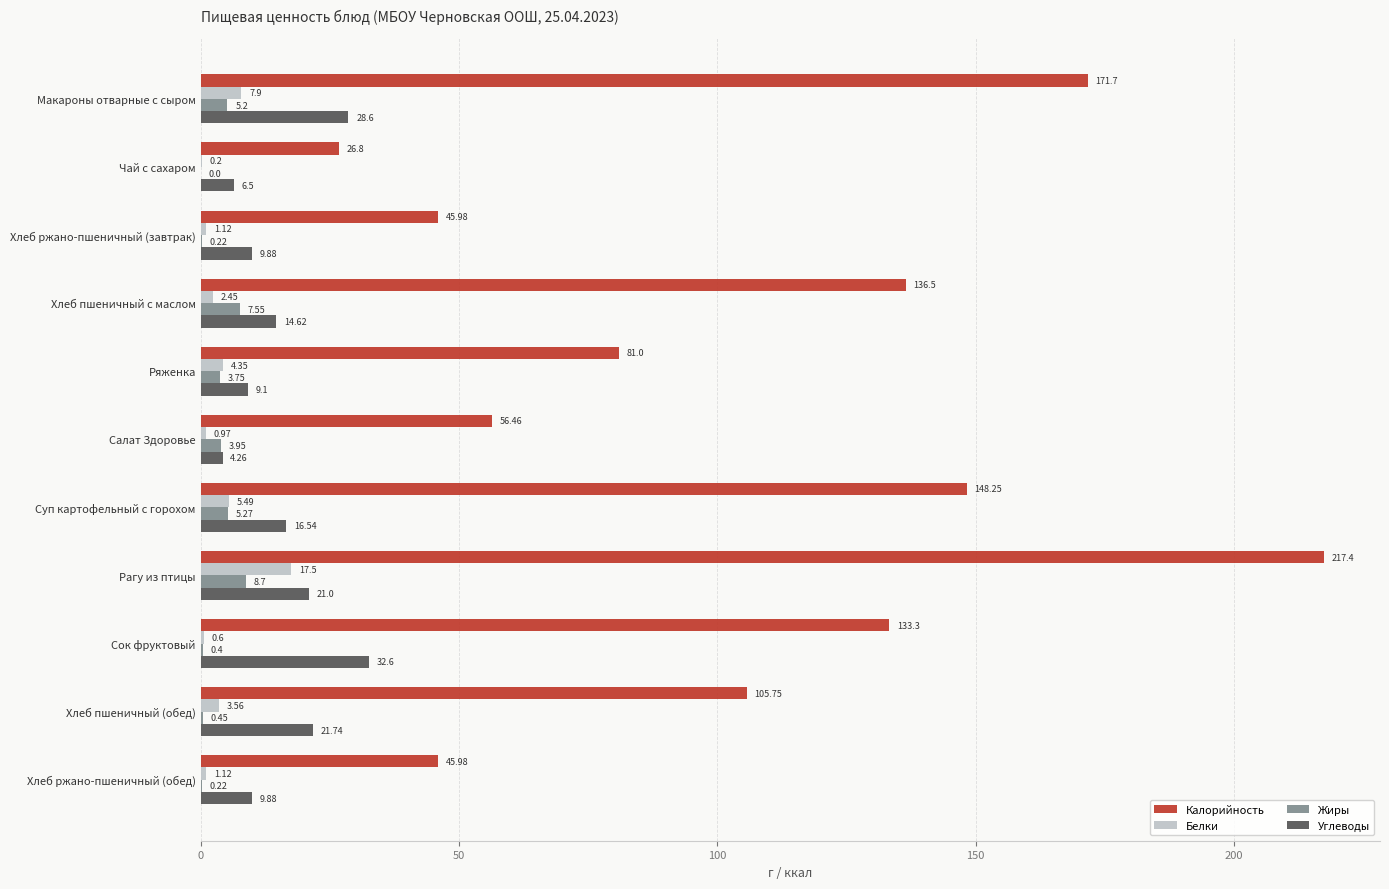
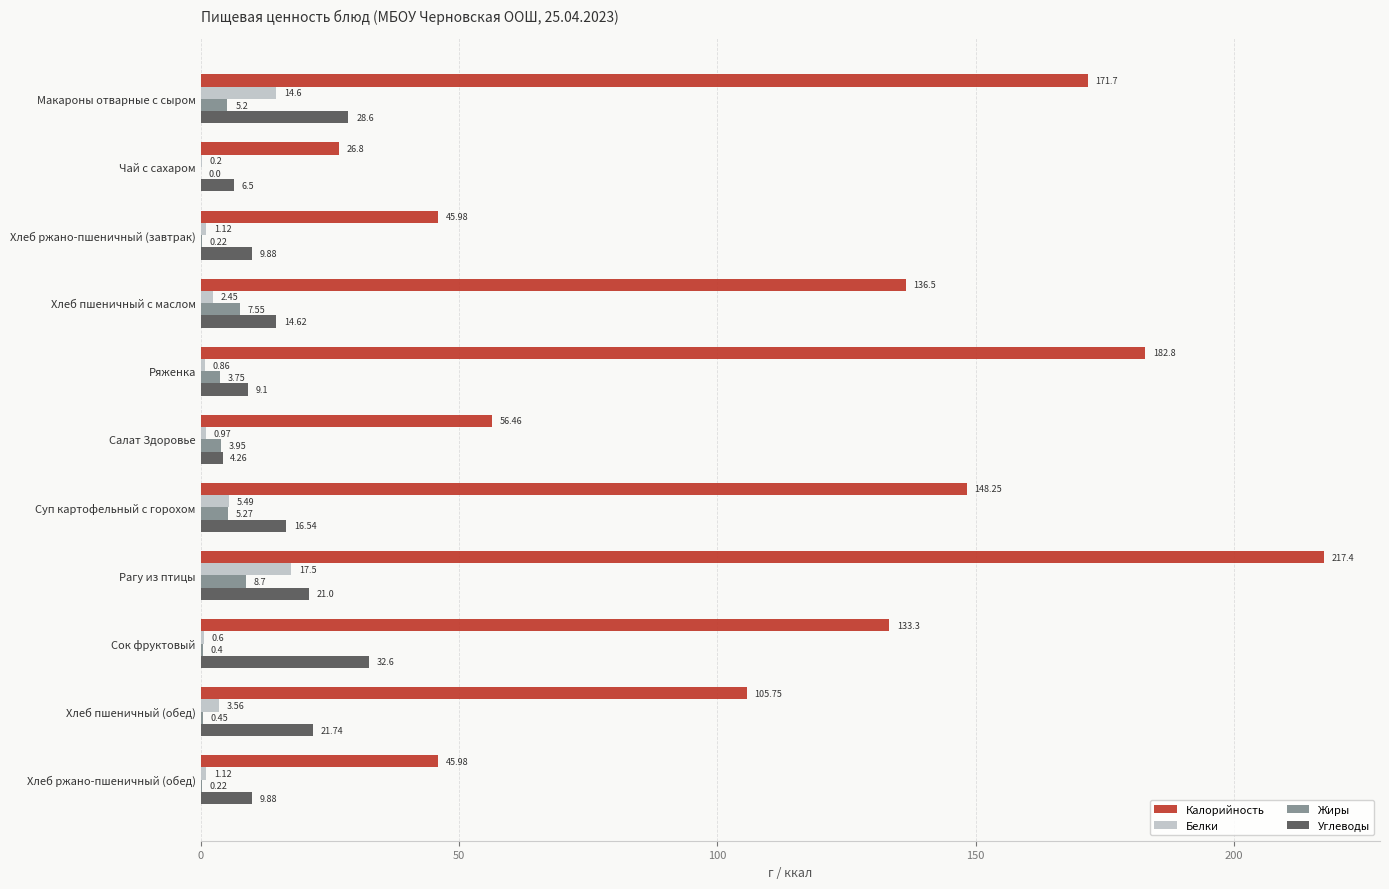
  {
    "Калорийность": {
      "Макароны отварные с сыром": 171.7,
      "Чай с сахаром": 26.8,
      "Хлеб ржано-пшеничный (завтрак)": 45.98,
      "Хлеб пшеничный с маслом": 136.5,
-     "Ряженка": 81.0,
+     "Ряженка": 182.8,
      "Салат Здоровье": 56.46,
      "Суп картофельный с горохом": 148.25,
      "Рагу из птицы": 217.4,
      "Сок фруктовый": 133.3,
      "Хлеб пшеничный (обед)": 105.75,
      "Хлеб ржано-пшеничный (обед)": 45.98
    },
    "Белки": {
-     "Макароны отварные с сыром": 7.9,
+     "Макароны отварные с сыром": 14.6,
      "Чай с сахаром": 0.2,
      "Хлеб ржано-пшеничный (завтрак)": 1.12,
      "Хлеб пшеничный с маслом": 2.45,
-     "Ряженка": 4.35,
+     "Ряженка": 0.86,
      "Салат Здоровье": 0.97,
      "Суп картофельный с горохом": 5.49,
      "Рагу из птицы": 17.5,
      "Сок фруктовый": 0.6,
      "Хлеб пшеничный (обед)": 3.56,
      "Хлеб ржано-пшеничный (обед)": 1.12
    },
    "Жиры": {
      "Макароны отварные с сыром": 5.2,
      "Чай с сахаром": 0.0,
      "Хлеб ржано-пшеничный (завтрак)": 0.22,
      "Хлеб пшеничный с маслом": 7.55,
      "Ряженка": 3.75,
      "Салат Здоровье": 3.95,
      "Суп картофельный с горохом": 5.27,
      "Рагу из птицы": 8.7,
      "Сок фруктовый": 0.4,
      "Хлеб пшеничный (обед)": 0.45,
      "Хлеб ржано-пшеничный (обед)": 0.22
    },
    "Углеводы": {
      "Макароны отварные с сыром": 28.6,
      "Чай с сахаром": 6.5,
      "Хлеб ржано-пшеничный (завтрак)": 9.88,
      "Хлеб пшеничный с маслом": 14.62,
      "Ряженка": 9.1,
      "Салат Здоровье": 4.26,
      "Суп картофельный с горохом": 16.54,
      "Рагу из птицы": 21.0,
      "Сок фруктовый": 32.6,
      "Хлеб пшеничный (обед)": 21.74,
      "Хлеб ржано-пшеничный (обед)": 9.88
    }
  }
